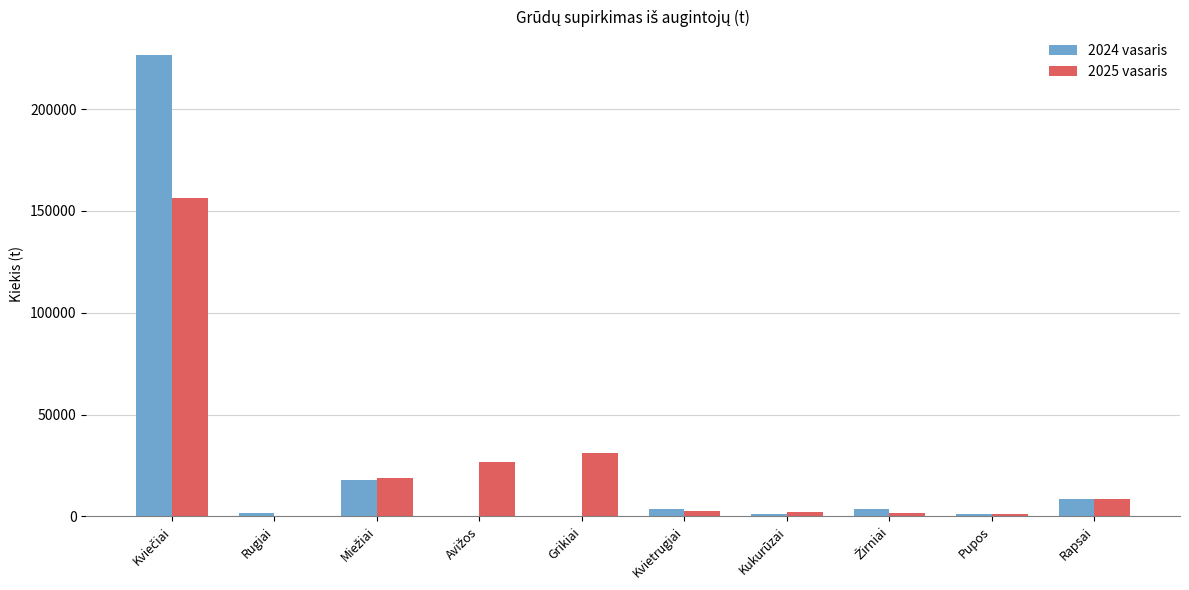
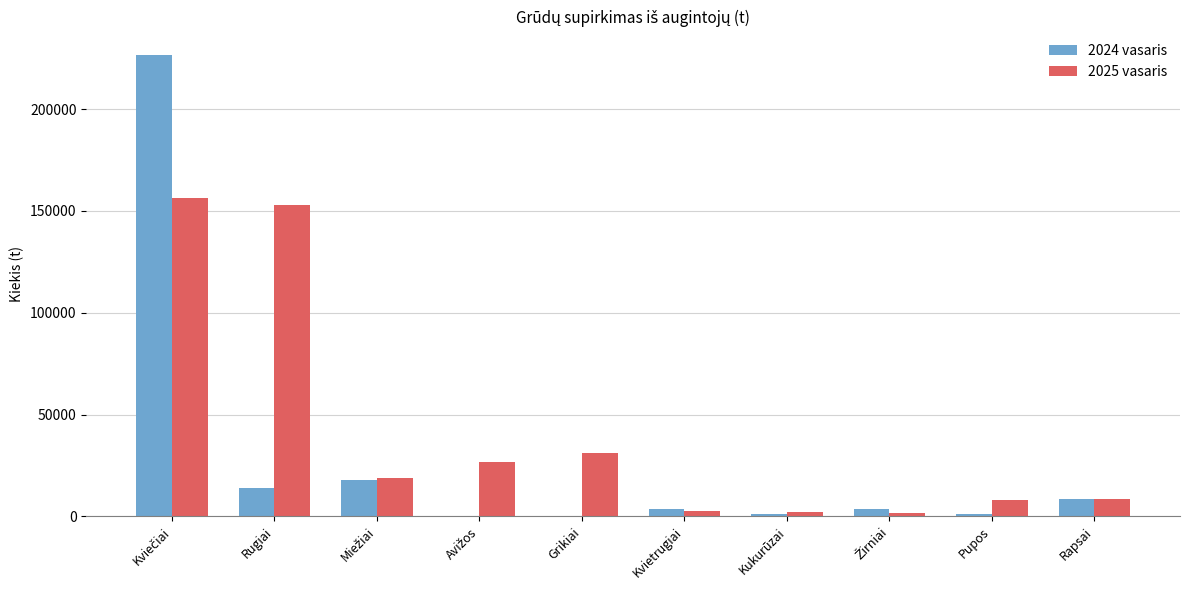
  {
    "2024 vasaris": {
      "Kviečiai": 227000,
-     "Rugiai": 2000,
+     "Rugiai": 14000,
      "Miežiai": 18000,
      "Kvietrugiai": 4000,
      "Žirniai": 4000,
      "Pupos": 1000,
      "Rapsai": 8000
    },
    "2025 vasaris": {
      "Kviečiai": 156000,
-     "Rugiai": 0,
+     "Rugiai": 153000,
      "Miežiai": 19000,
      "Avižos": 27000,
      "Grikiai": 31000,
      "Kvietrugiai": 3000,
      "Kukurūzai": 2000,
      "Žirniai": 2000,
-     "Pupos": 1000,
+     "Pupos": 8000,
      "Rapsai": 9000
    }
  }
